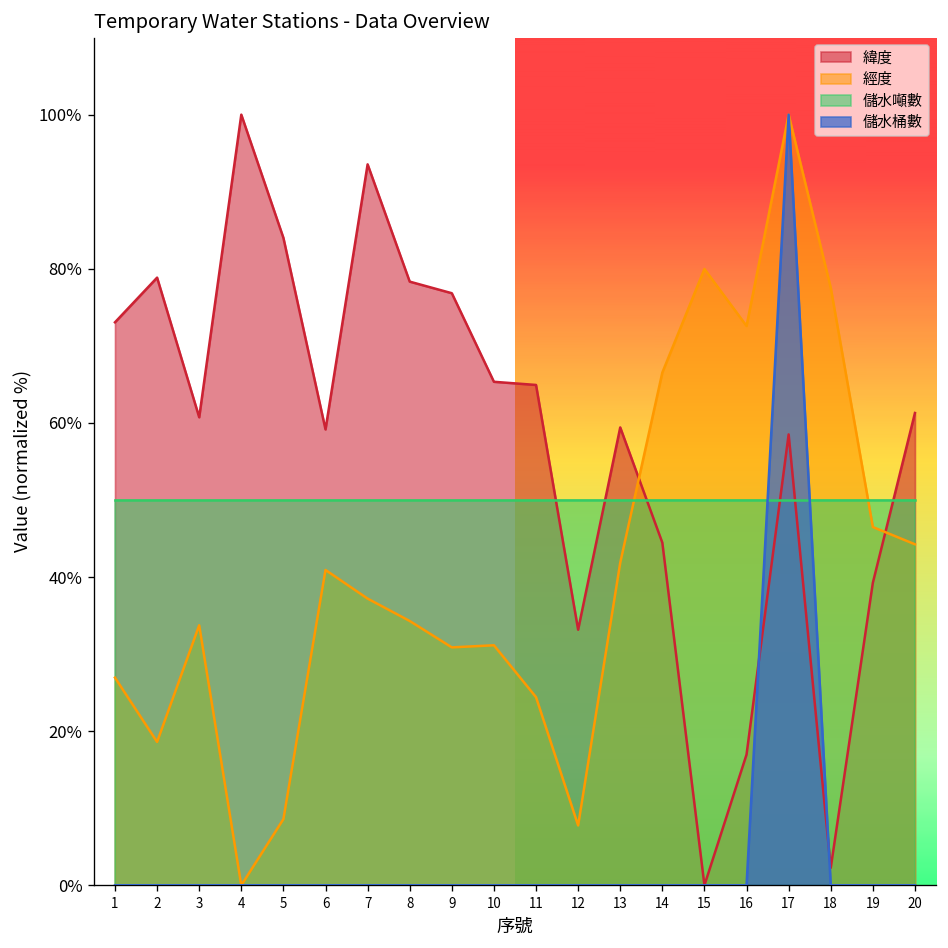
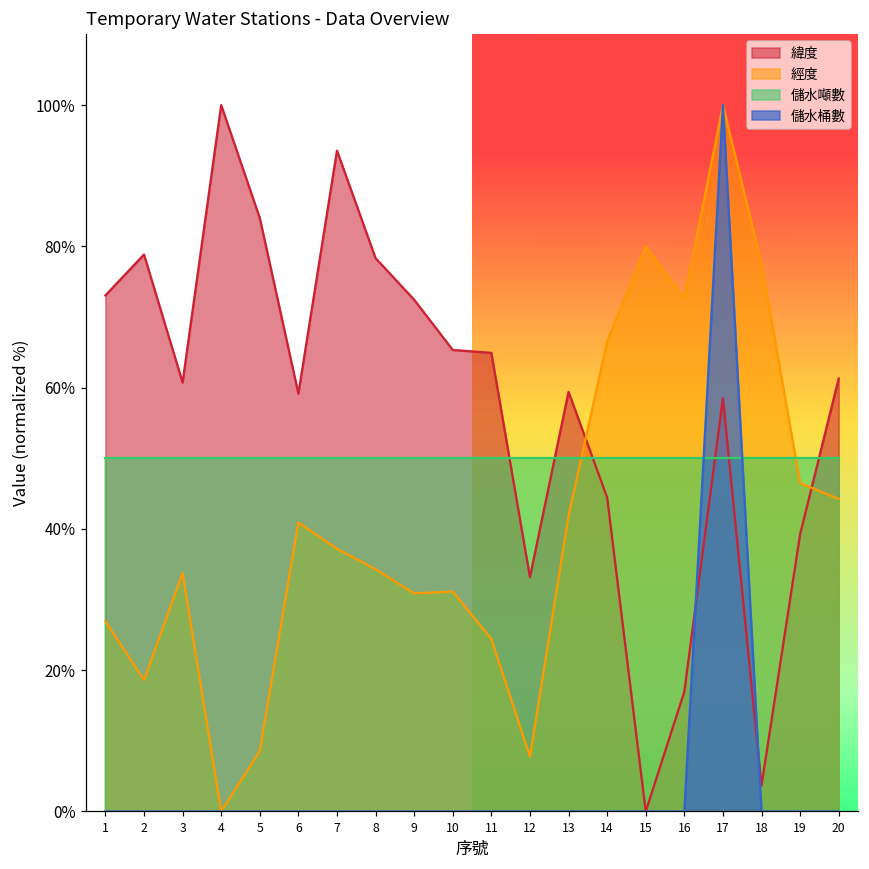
  {
    "緯度": {
      "1": "73%",
      "2": "79%",
      "3": "61%",
      "4": "100%",
      "5": "84%",
      "6": "59%",
      "7": "94%",
      "8": "78%",
-     "9": "77%",
+     "9": "72%",
      "10": "65%",
      "11": "65%",
      "12": "33%",
      "13": "59%",
      "14": "44%",
      "16": "17%",
      "17": "59%",
-     "18": "2%",
+     "18": "4%",
      "19": "39%",
      "20": "61%"
    },
    "經度": {
      "1": "27%",
      "2": "19%",
      "3": "34%",
      "5": "9%",
      "6": "41%",
      "7": "37%",
      "8": "34%",
      "9": "31%",
      "10": "31%",
      "11": "24%",
      "12": "8%",
      "13": "42%",
      "14": "67%",
      "15": "80%",
      "16": "73%",
      "18": "78%",
      "19": "46%",
      "20": "44%"
    },
    "儲水噸數": {
      "1": "50%",
      "2": "50%",
      "3": "50%",
      "4": "50%",
      "5": "50%",
      "6": "50%",
      "7": "50%",
      "8": "50%",
      "9": "50%",
      "10": "50%",
      "11": "50%",
      "12": "50%",
      "13": "50%",
      "14": "50%",
      "15": "50%",
      "16": "50%",
      "17": "50%",
      "18": "50%",
      "19": "50%",
      "20": "50%"
    },
    "儲水桶數": {
      "1": "0%",
      "2": "0%",
      "3": "0%",
      "5": "0%",
      "6": "0%",
      "7": "0%",
      "8": "0%",
      "9": "0%",
      "10": "0%",
      "11": "0%",
      "12": "0%",
      "13": "0%",
      "14": "0%",
      "16": "0%",
      "18": "0%",
      "19": "0%",
      "20": "0%"
    }
  }
